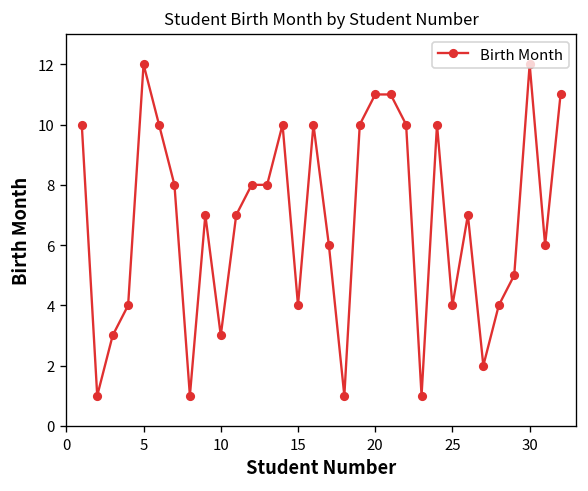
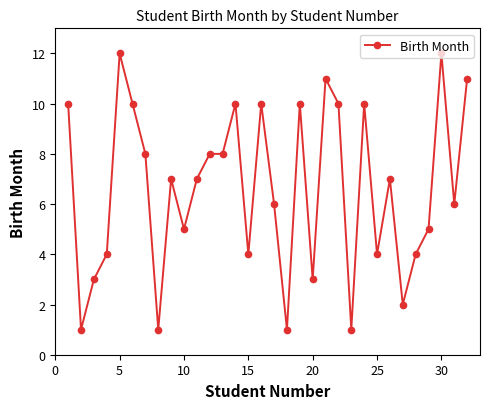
  {
    "5": 12,
-   "10": 3,
+   "10": 5,
    "15": 4,
-   "20": 11,
+   "20": 3,
    "25": 4
  }
